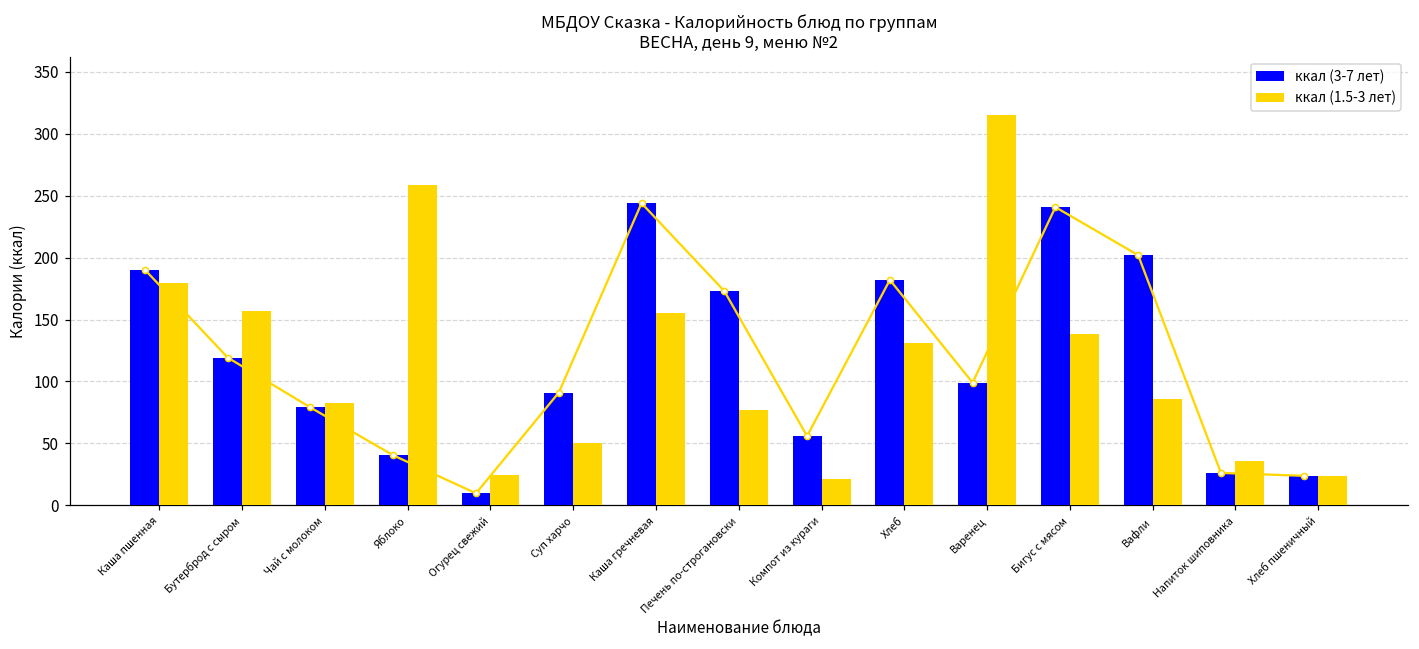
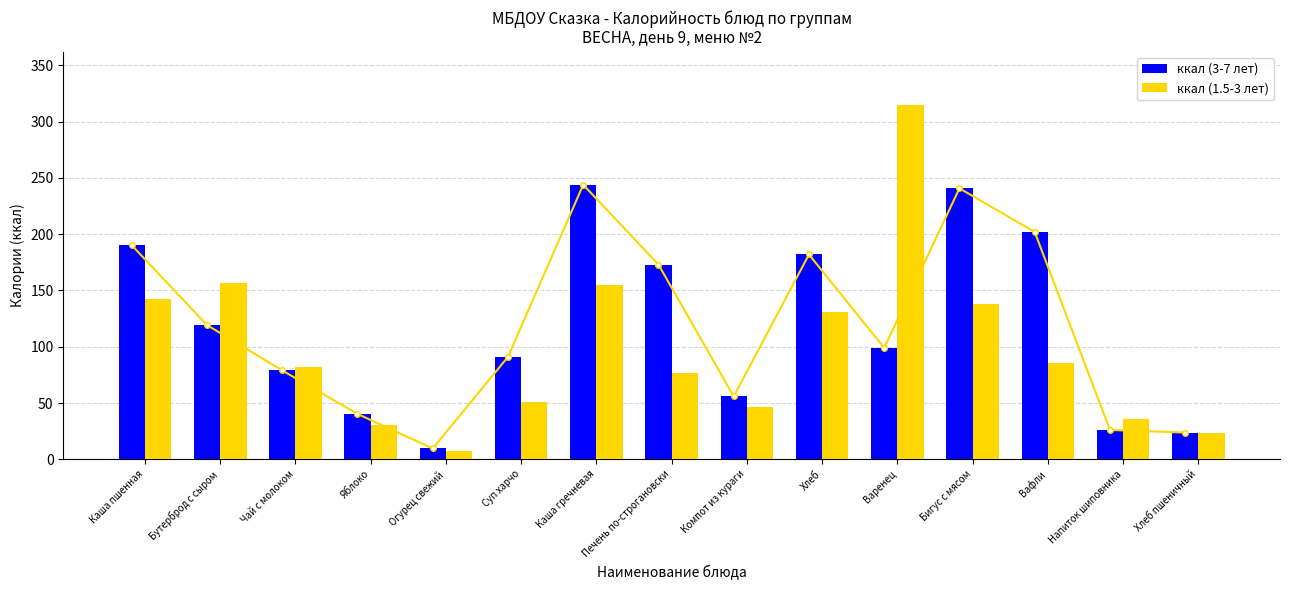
  {
    "ккал (3-7 лет)": {
      "Каша пшенная": 190,
      "Бутерброд с сыром": 119,
      "Чай с молоком": 79,
      "Яблоко": 40,
      "Огурец свежий": 10,
      "Суп харчо": 91,
      "Каша гречневая": 244,
      "Печень по-строгановски": 173,
      "Компот из кураги": 56,
      "Хлеб": 182,
      "Варенец": 99,
      "Бигус с мясом": 241,
      "Вафли": 202,
      "Напиток шиповника": 26,
      "Хлеб пшеничный": 24
    },
    "ккал (1.5-3 лет)": {
-     "Каша пшенная": 180,
+     "Каша пшенная": 143,
      "Бутерброд с сыром": 157,
      "Чай с молоком": 82,
-     "Яблоко": 259,
-     "Огурец свежий": 24,
+     "Яблоко": 30,
+     "Огурец свежий": 7,
      "Суп харчо": 51,
      "Каша гречневая": 155,
      "Печень по-строгановски": 77,
-     "Компот из кураги": 22,
+     "Компот из кураги": 47,
      "Хлеб": 131,
      "Варенец": 315,
      "Бигус с мясом": 138,
      "Вафли": 86,
      "Напиток шиповника": 36,
      "Хлеб пшеничный": 24
    }
  }
